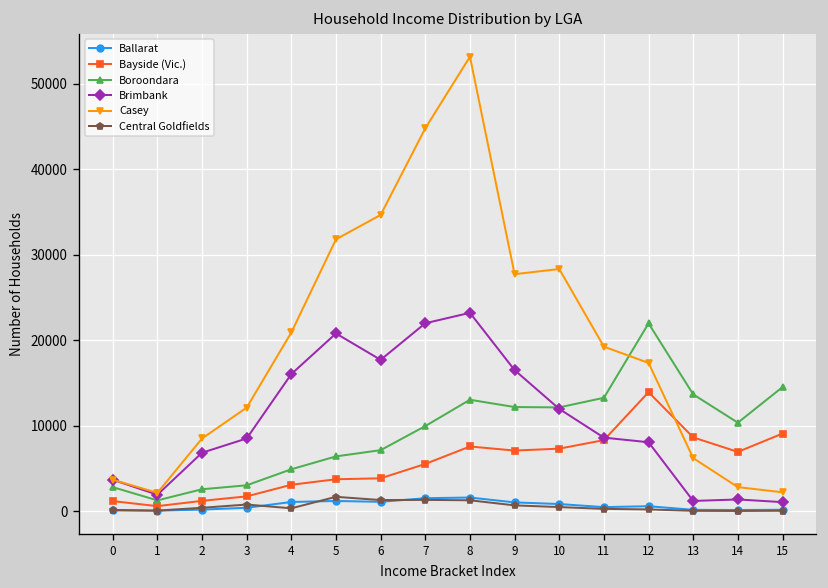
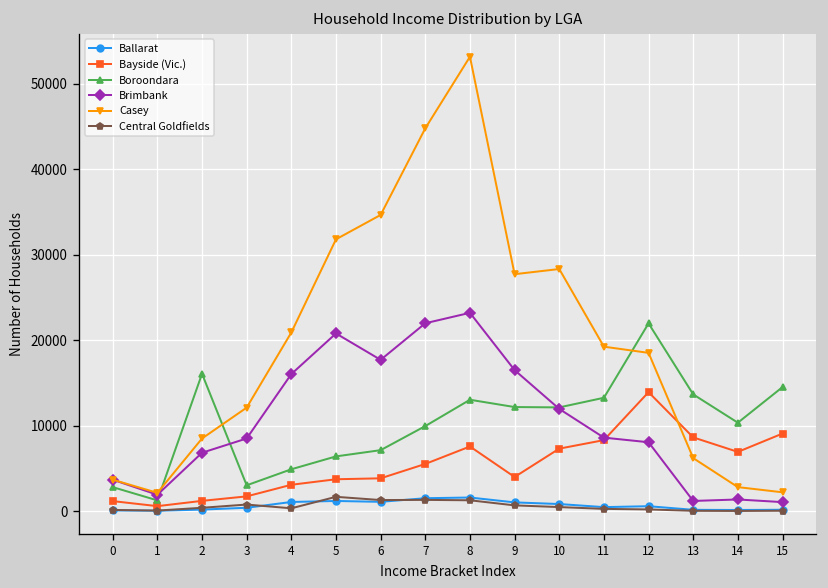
  {
    "Ballarat": {
      "3": 0,
      "4": 1000,
      "5": 1000,
      "10": 1000,
      "12": 1000
    },
    "Bayside (Vic.)": {
      "0": 1000,
      "1": 1000,
      "2": 1000,
      "3": 2000,
      "4": 3000,
      "5": 4000,
      "6": 4000,
      "7": 6000,
      "8": 8000,
-     "9": 7000,
+     "9": 4000,
      "10": 7000,
      "12": 14000,
      "13": 9000,
      "14": 7000,
      "15": 9000
    },
    "Boroondara": {
      "0": 3000,
      "1": 1000,
-     "2": 3000,
+     "2": 16000,
      "3": 3000,
      "4": 5000,
      "5": 6000,
      "6": 7000,
      "7": 10000,
      "8": 13000,
      "9": 12000,
      "11": 13000,
      "12": 22000,
      "13": 14000,
      "14": 10000,
      "15": 15000
    },
    "Brimbank": {
      "2": 7000,
      "3": 9000,
      "4": 16000,
      "5": 21000,
      "6": 18000,
      "7": 22000,
      "8": 23000,
      "9": 17000,
      "12": 8000,
      "13": 1000,
      "14": 1000,
      "15": 1000
    },
    "Casey": {
      "2": 9000,
      "3": 12000,
      "4": 21000,
      "5": 32000,
      "6": 35000,
      "7": 45000,
      "8": 53000,
      "9": 28000,
      "10": 28000,
      "11": 19000,
-     "12": 17000,
+     "12": 19000,
      "13": 6000,
      "14": 3000,
      "15": 2000
    },
    "Central Goldfields": {
      "3": 1000,
      "4": 0,
      "5": 2000,
      "10": 1000,
      "12": 0
    }
  }
